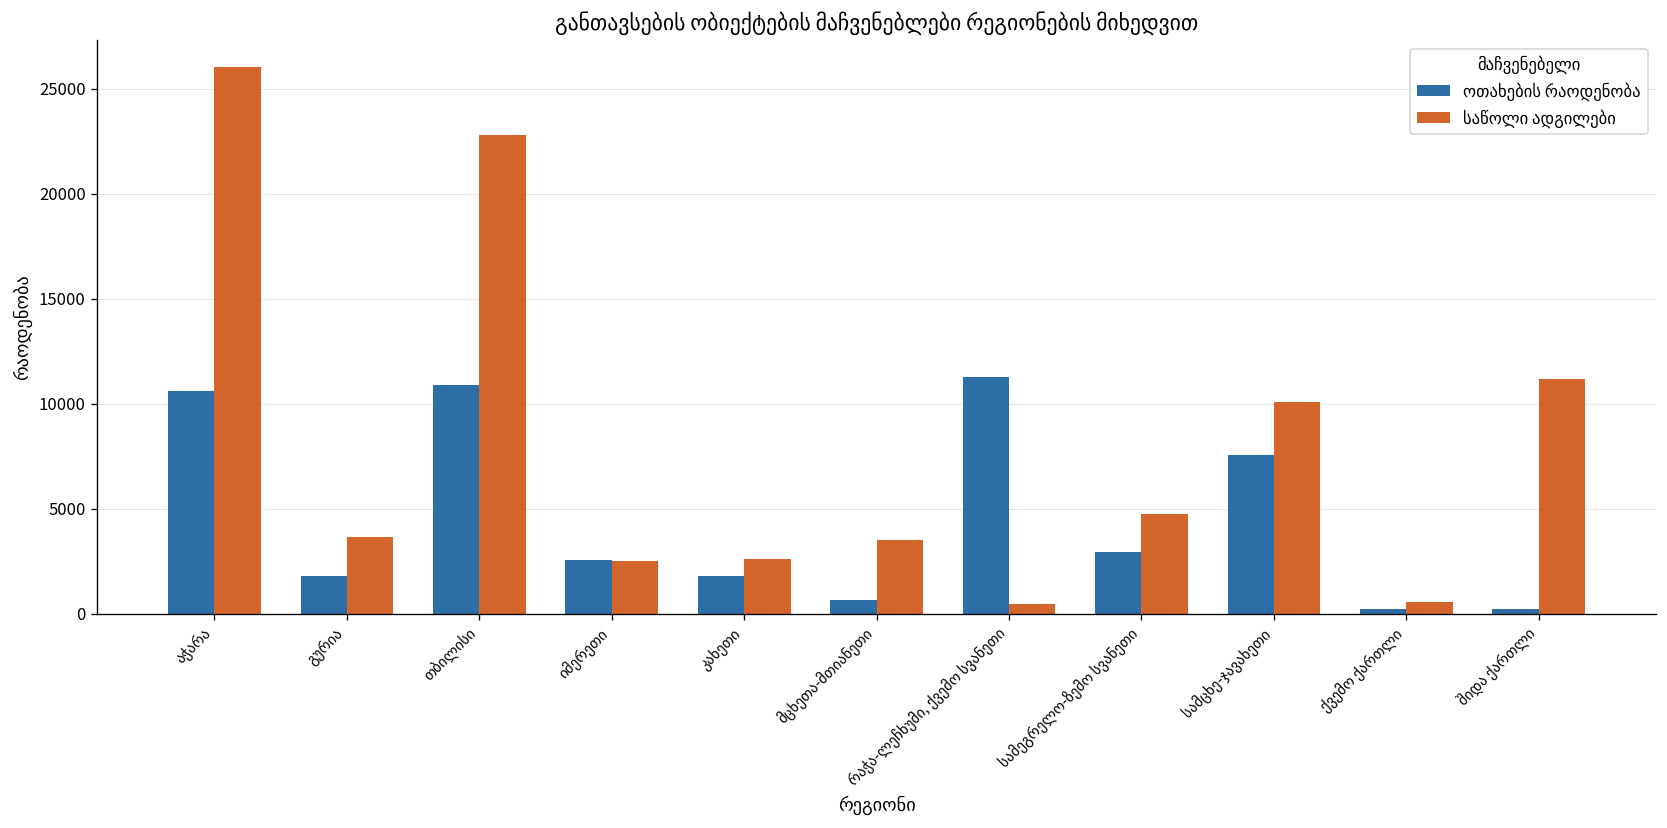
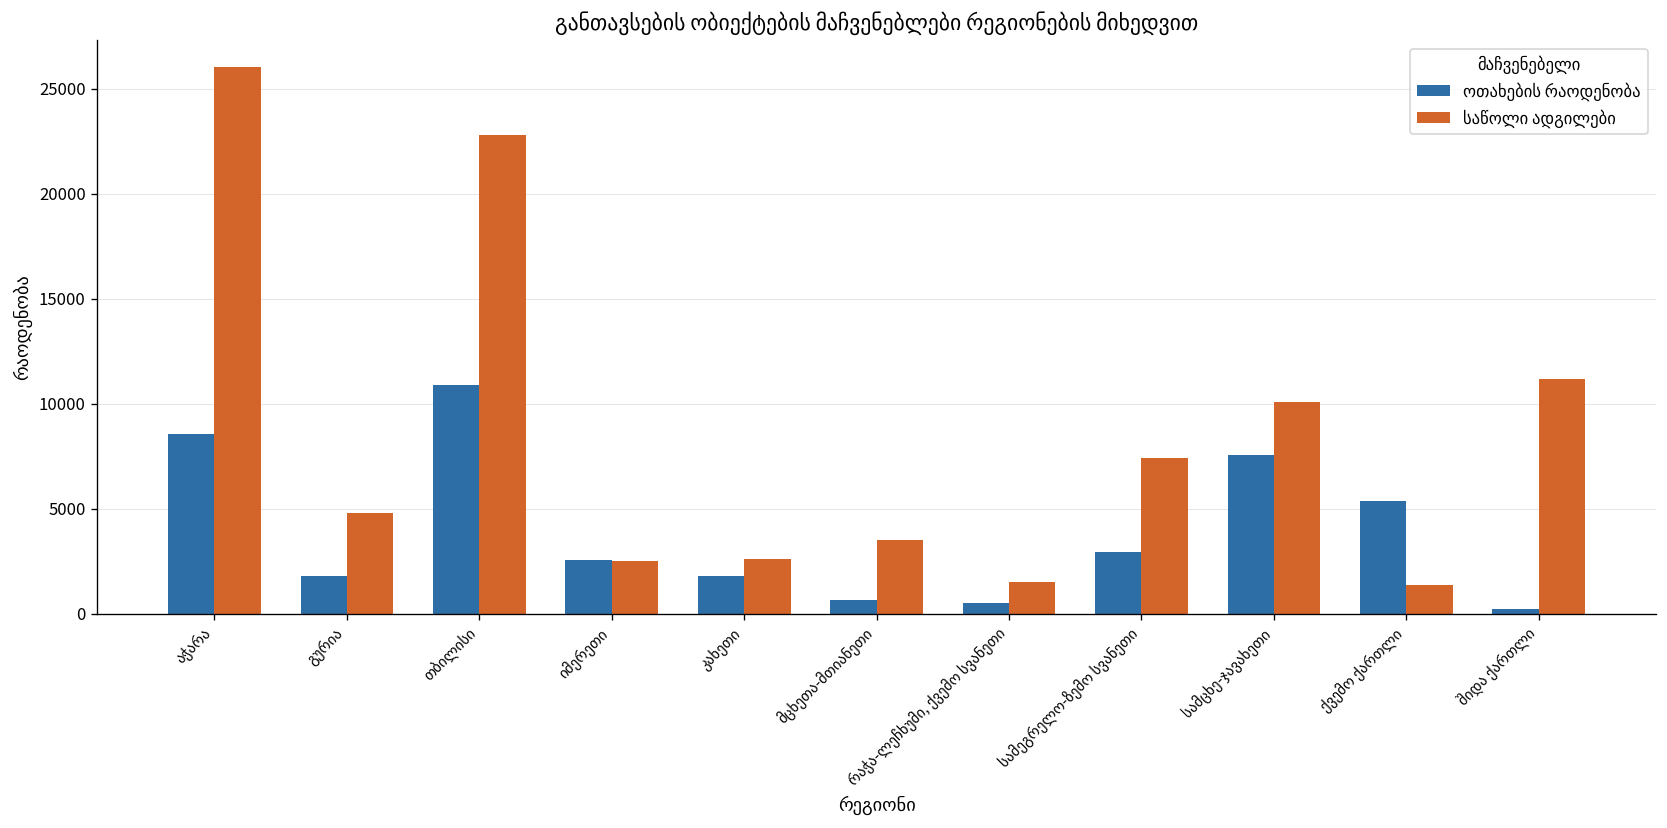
  {
    "ოთახების რაოდენობა": {
-     "აჭარა": 10600,
+     "აჭარა": 8500,
      "გურია": 1800,
      "თბილისი": 10900,
      "იმერეთი": 2600,
      "კახეთი": 1800,
      "მცხეთა-მთიანეთი": 600,
-     "რაჭა-ლეჩხუმი, ქვემო სვანეთი": 11300,
+     "რაჭა-ლეჩხუმი, ქვემო სვანეთი": 500,
      "სამეგრელო-ზემო სვანეთი": 2900,
      "სამცხე-ჯავახეთი": 7600,
-     "ქვემო ქართლი": 200,
+     "ქვემო ქართლი": 5400,
      "შიდა ქართლი": 200
    },
    "საწოლი ადგილები": {
      "აჭარა": 26000,
-     "გურია": 3600,
+     "გურია": 4800,
      "თბილისი": 22800,
      "იმერეთი": 2500,
      "კახეთი": 2600,
      "მცხეთა-მთიანეთი": 3500,
-     "რაჭა-ლეჩხუმი, ქვემო სვანეთი": 400,
-     "სამეგრელო-ზემო სვანეთი": 4700,
+     "რაჭა-ლეჩხუმი, ქვემო სვანეთი": 1500,
+     "სამეგრელო-ზემო სვანეთი": 7400,
      "სამცხე-ჯავახეთი": 10100,
-     "ქვემო ქართლი": 600,
+     "ქვემო ქართლი": 1300,
      "შიდა ქართლი": 11200
    }
  }
